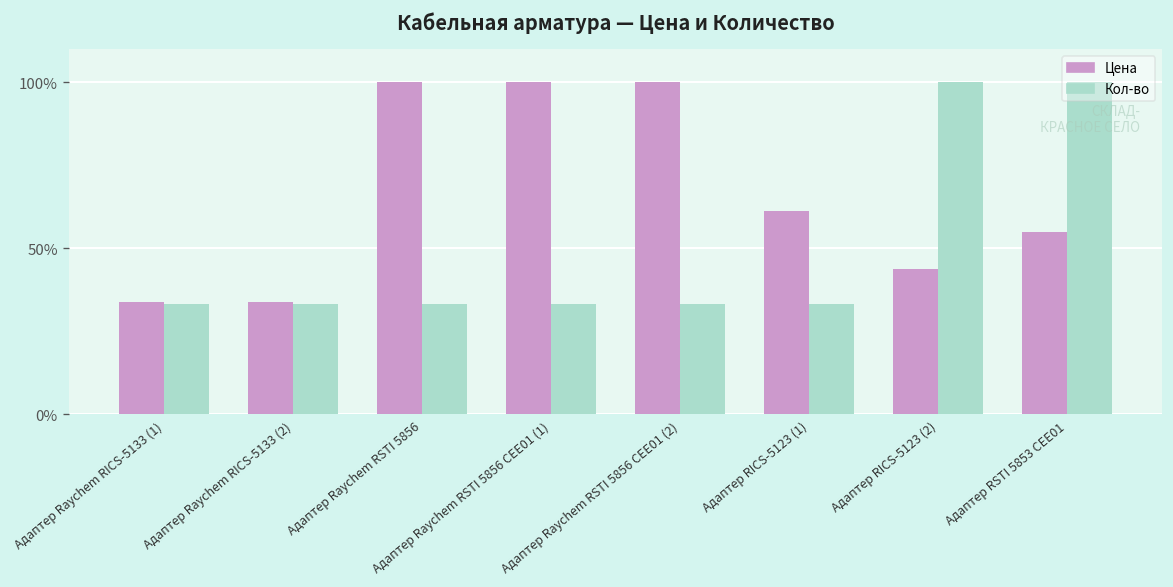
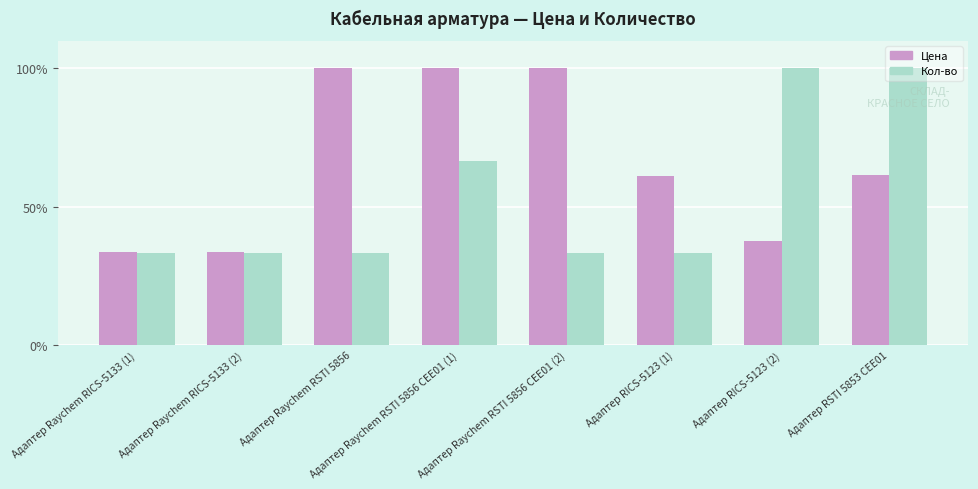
  {
    "Цена": {
      "Адаптер Raychem RICS-5133 (1)": "34%",
      "Адаптер Raychem RICS-5133 (2)": "34%",
      "Адаптер Raychem RSTI 5856": "100%",
      "Адаптер Raychem RSTI 5856 СЕЕ01 (1)": "100%",
      "Адаптер Raychem RSTI 5856 СЕЕ01 (2)": "100%",
      "Адаптер RICS-5123 (1)": "61%",
-     "Адаптер RICS-5123 (2)": "44%",
-     "Адаптер RSTI 5853 CEE01": "55%"
+     "Адаптер RICS-5123 (2)": "37%",
+     "Адаптер RSTI 5853 CEE01": "62%"
    },
    "Кол-во": {
      "Адаптер Raychem RICS-5133 (1)": "33%",
      "Адаптер Raychem RICS-5133 (2)": "33%",
      "Адаптер Raychem RSTI 5856": "33%",
-     "Адаптер Raychem RSTI 5856 СЕЕ01 (1)": "33%",
+     "Адаптер Raychem RSTI 5856 СЕЕ01 (1)": "67%",
      "Адаптер Raychem RSTI 5856 СЕЕ01 (2)": "33%",
      "Адаптер RICS-5123 (1)": "33%",
      "Адаптер RICS-5123 (2)": "100%"
    }
  }
